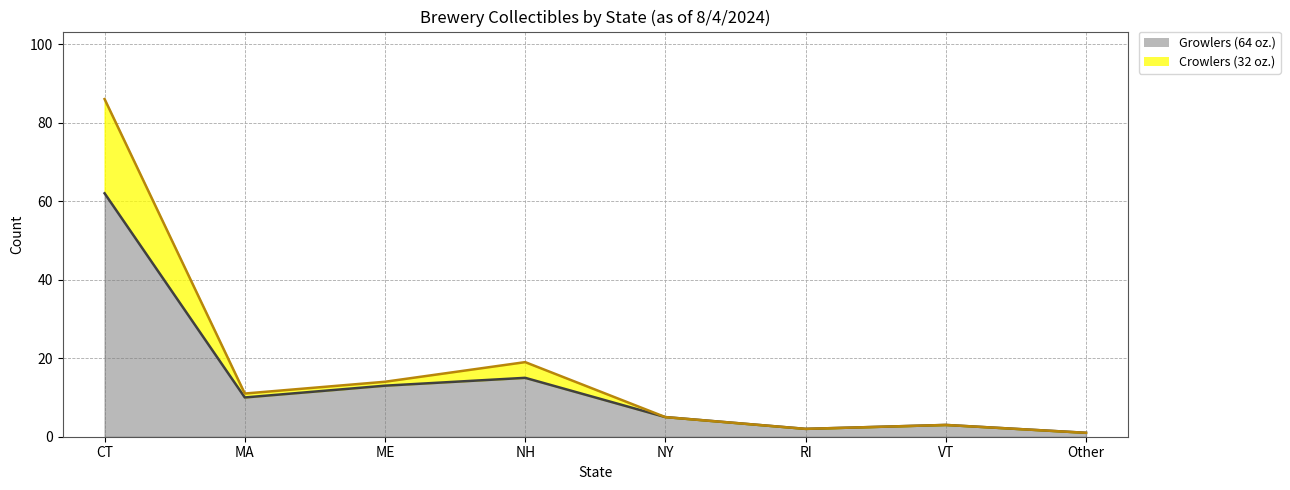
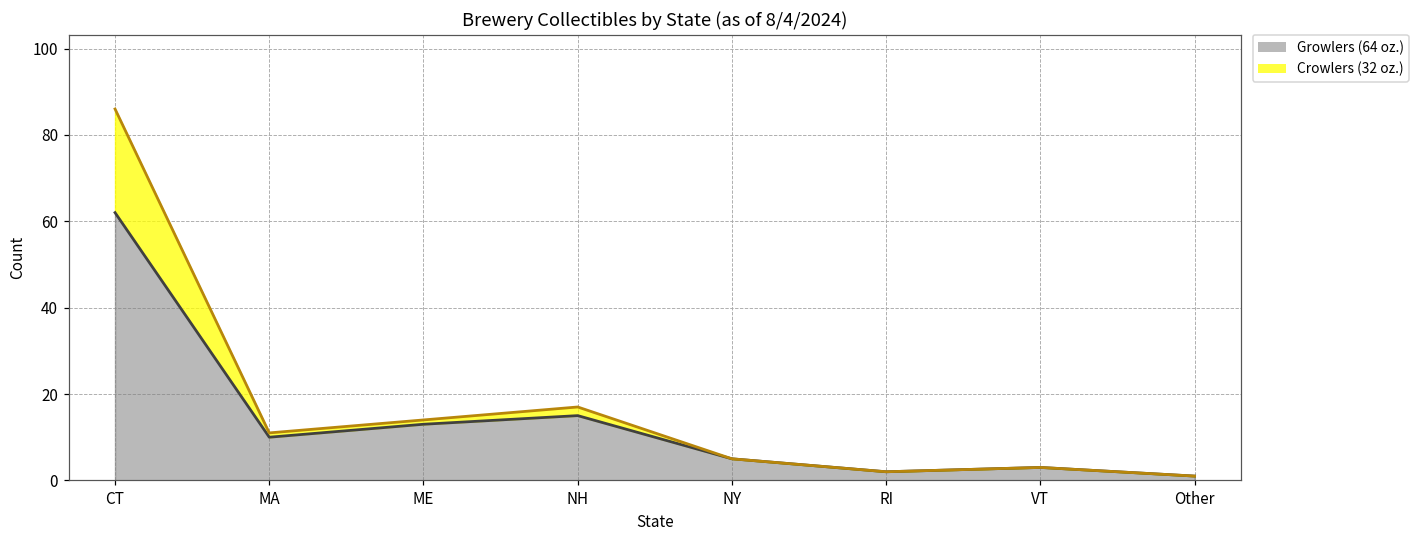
  {
    "Growlers (64 oz.)": {
      "CT": 62,
      "MA": 10,
      "ME": 13,
      "NH": 15
    },
    "Crowlers (32 oz.)": {
      "CT": 24,
      "MA": 1,
      "ME": 1,
-     "NH": 4
+     "NH": 2
    }
  }
